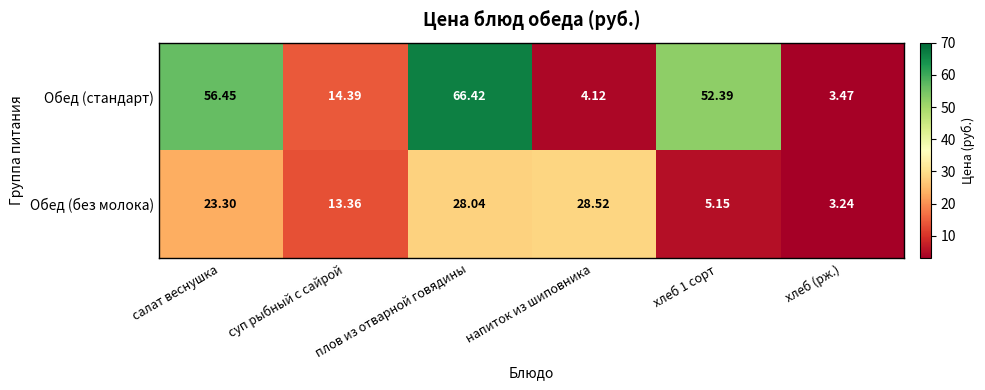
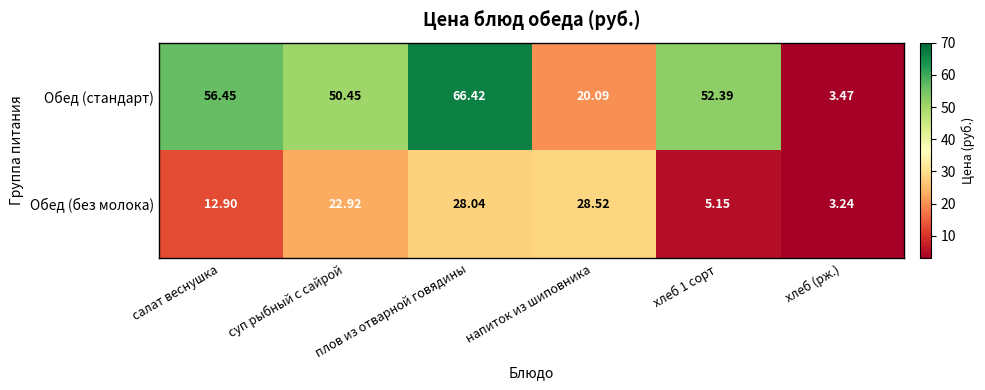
  {
    "Обед (стандарт)": {
      "салат веснушка": 56.45,
-     "суп рыбный с сайрой": 14.39,
+     "суп рыбный с сайрой": 50.45,
      "плов из отварной говядины": 66.42,
-     "напиток из шиповника": 4.12,
+     "напиток из шиповника": 20.09,
      "хлеб 1 сорт": 52.39,
      "хлеб (рж.)": 3.47
    },
    "Обед (без молока)": {
-     "салат веснушка": 23.30,
-     "суп рыбный с сайрой": 13.36,
+     "салат веснушка": 12.90,
+     "суп рыбный с сайрой": 22.92,
      "плов из отварной говядины": 28.04,
      "напиток из шиповника": 28.52,
      "хлеб 1 сорт": 5.15,
      "хлеб (рж.)": 3.24
    }
  }
